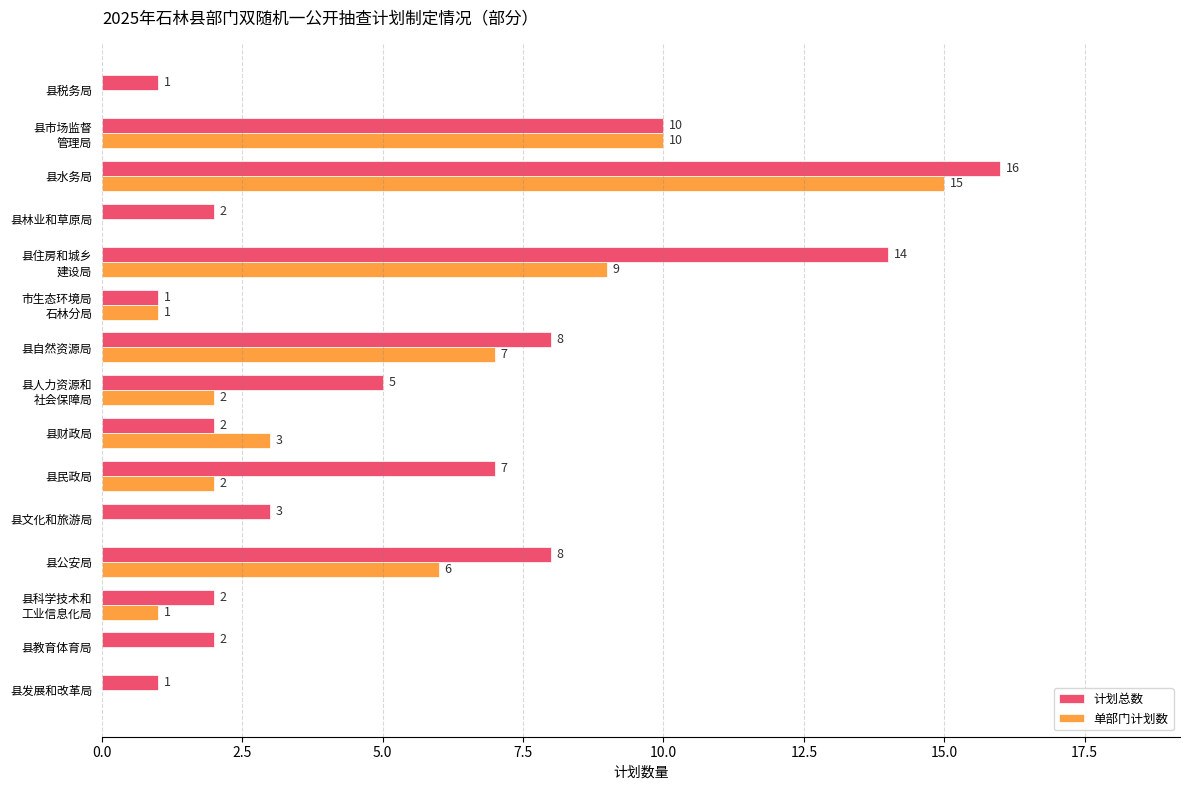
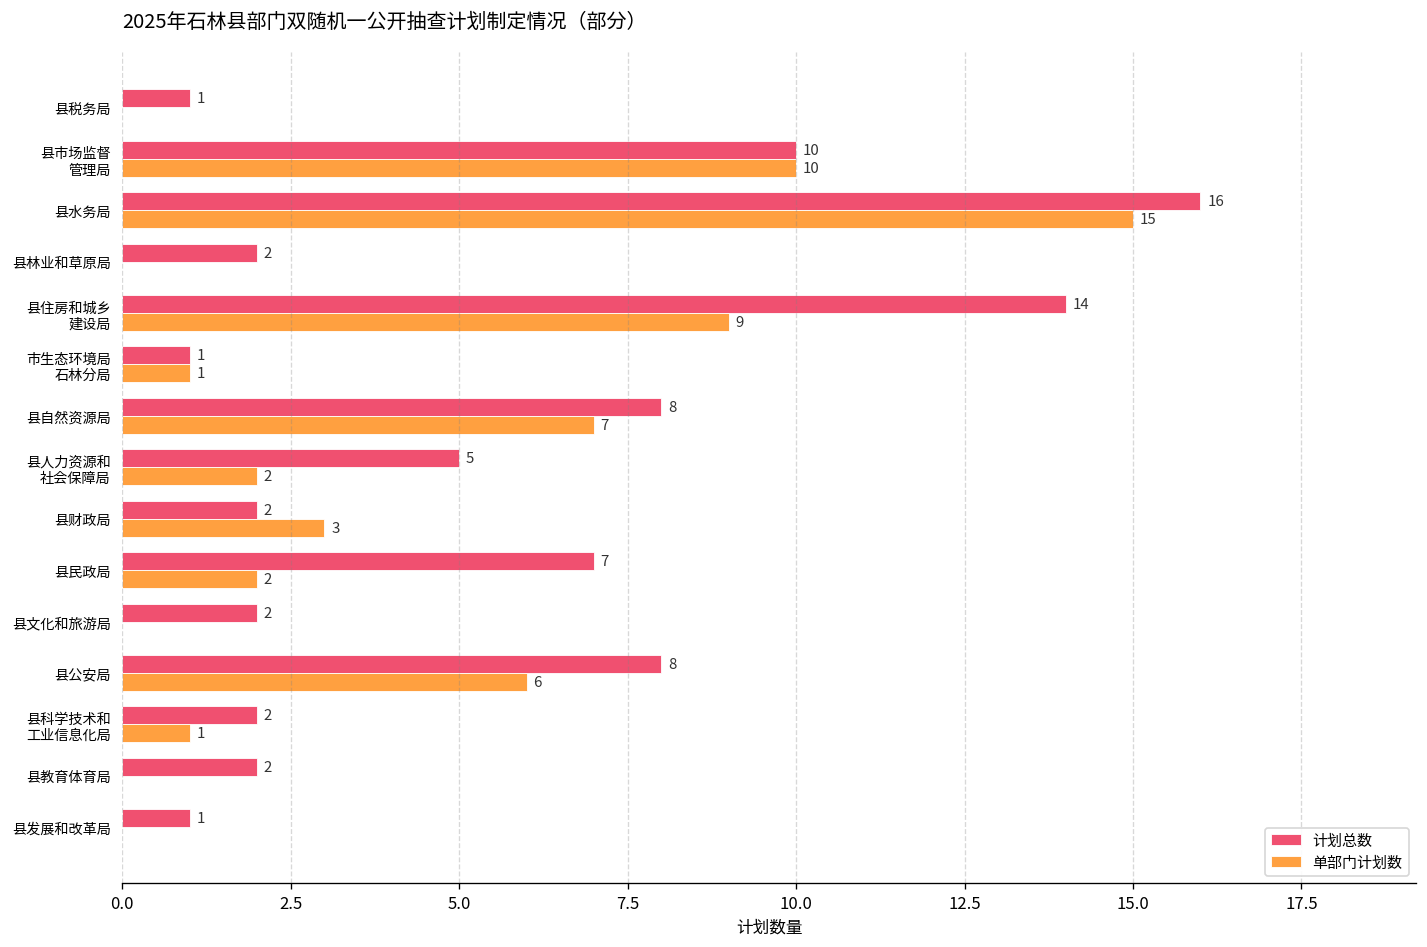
  {
    "计划总数": {
      "县税务局": 1,
      "县市场监督 管理局": 10,
      "县水务局": 16,
      "县林业和草原局": 2,
      "县住房和城乡 建设局": 14,
      "市生态环境局 石林分局": 1,
      "县自然资源局": 8,
      "县人力资源和 社会保障局": 5,
      "县财政局": 2,
      "县民政局": 7,
-     "县文化和旅游局": 3,
+     "县文化和旅游局": 2,
      "县公安局": 8,
      "县科学技术和 工业信息化局": 2,
      "县教育体育局": 2,
      "县发展和改革局": 1
    },
    "单部门计划数": {
      "县市场监督 管理局": 10,
      "县水务局": 15,
      "县住房和城乡 建设局": 9,
      "市生态环境局 石林分局": 1,
      "县自然资源局": 7,
      "县人力资源和 社会保障局": 2,
      "县财政局": 3,
      "县民政局": 2,
      "县公安局": 6,
      "县科学技术和 工业信息化局": 1
    }
  }
